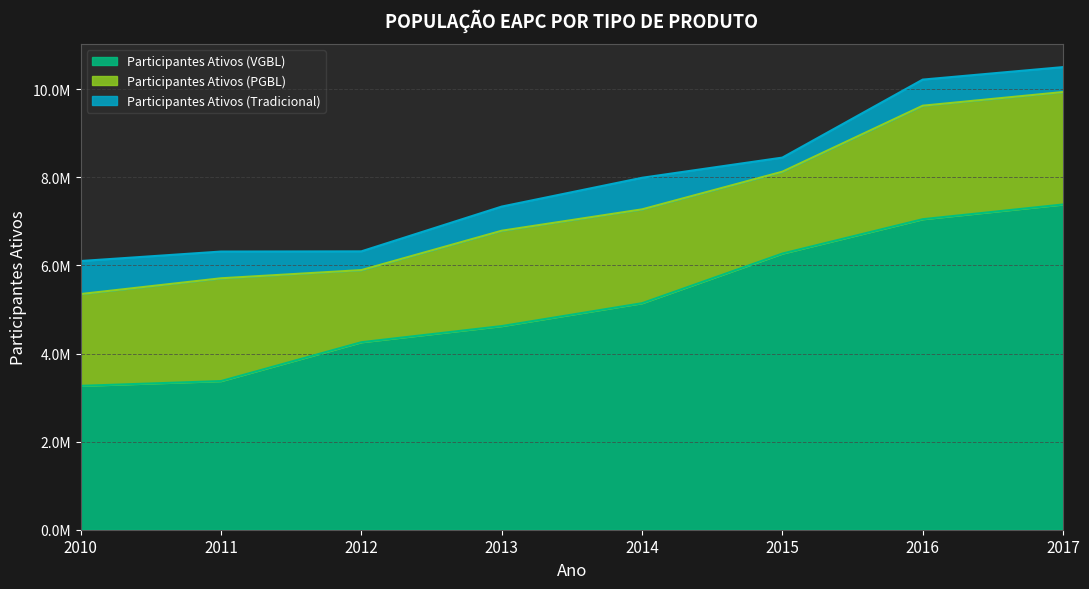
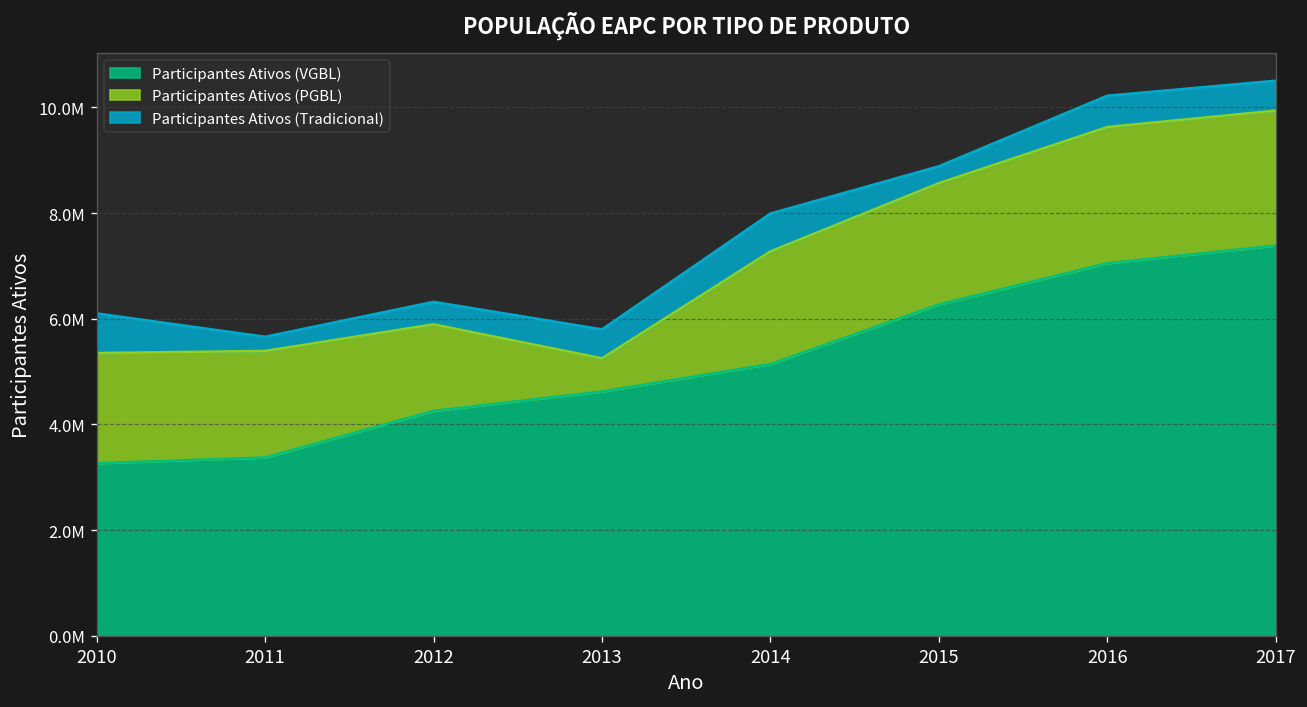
  {
    "Participantes Ativos (VGBL)": {
      "2010": 3300000,
      "2011": 3400000,
      "2012": 4300000,
      "2013": 4600000,
      "2014": 5100000,
      "2015": 6300000,
      "2016": 7100000,
      "2017": 7400000
    },
    "Participantes Ativos (PGBL)": {
      "2010": 2100000,
-     "2011": 2300000,
+     "2011": 2000000,
      "2012": 1600000,
-     "2013": 2200000,
+     "2013": 600000,
      "2014": 2100000,
-     "2015": 1900000,
+     "2015": 2300000,
      "2016": 2600000,
      "2017": 2600000
    },
    "Participantes Ativos (Tradicional)": {
      "2010": 700000,
-     "2011": 600000,
+     "2011": 300000,
      "2012": 400000,
      "2013": 500000,
      "2014": 700000,
      "2015": 300000,
      "2016": 600000,
      "2017": 600000
    }
  }
